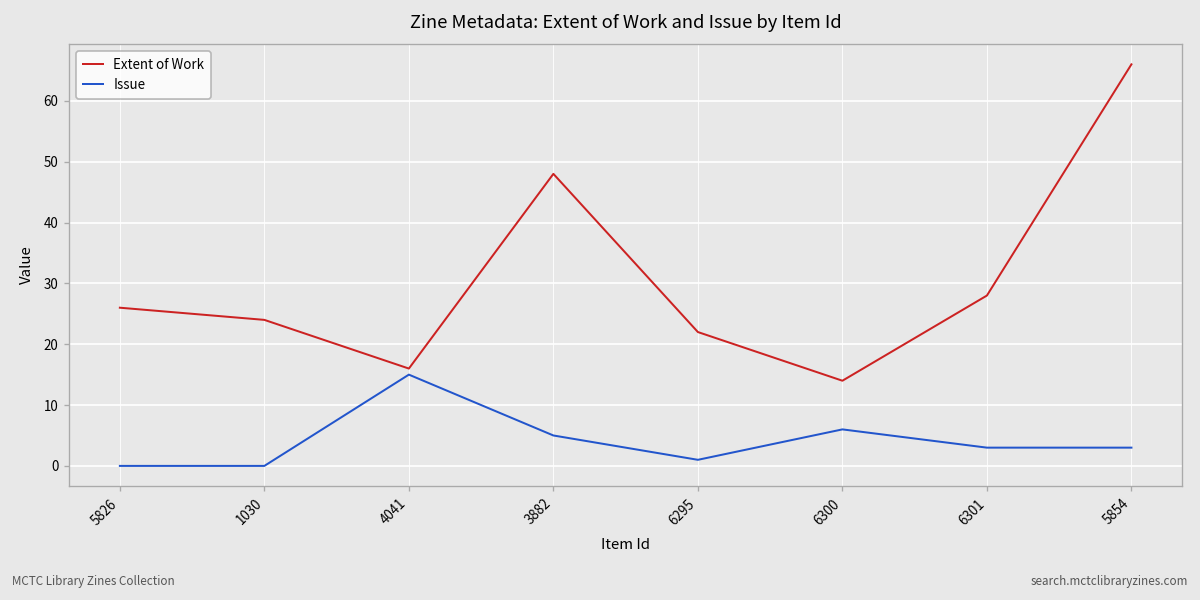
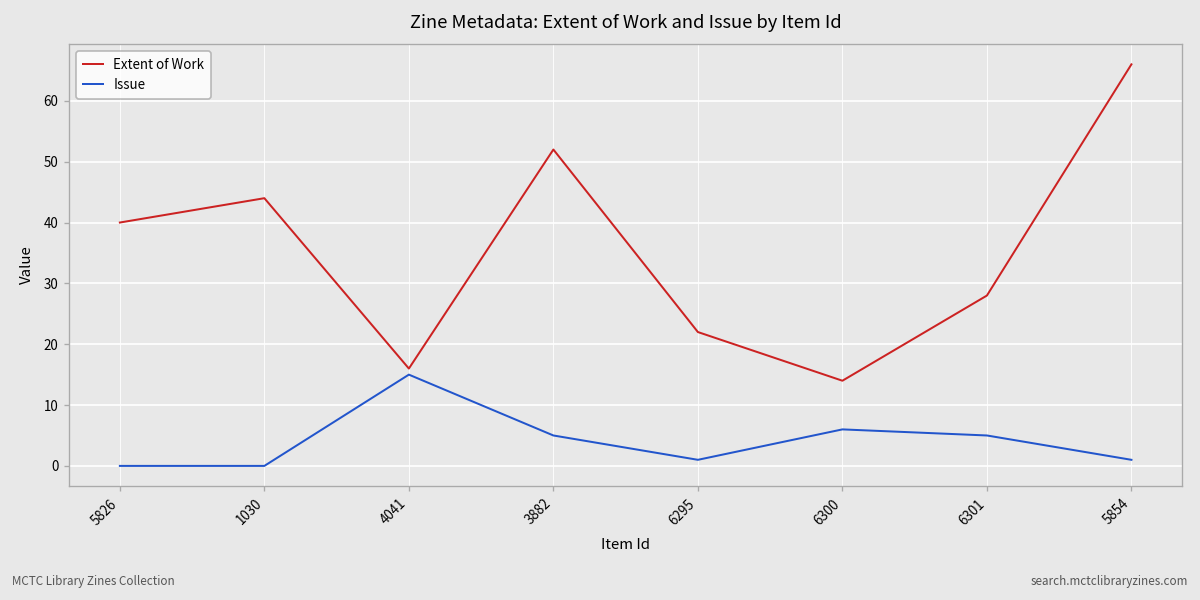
  {
    "Extent of Work": {
-     "5826": 26,
-     "1030": 24,
+     "5826": 40,
+     "1030": 44,
      "4041": 16,
-     "3882": 48,
+     "3882": 52,
      "6295": 22,
      "6300": 14,
      "6301": 28,
      "5854": 66
    },
    "Issue": {
      "5826": 0,
      "1030": 0,
      "4041": 15,
      "3882": 5,
      "6295": 1,
      "6300": 6,
-     "6301": 3,
-     "5854": 3
+     "6301": 5,
+     "5854": 1
    }
  }
